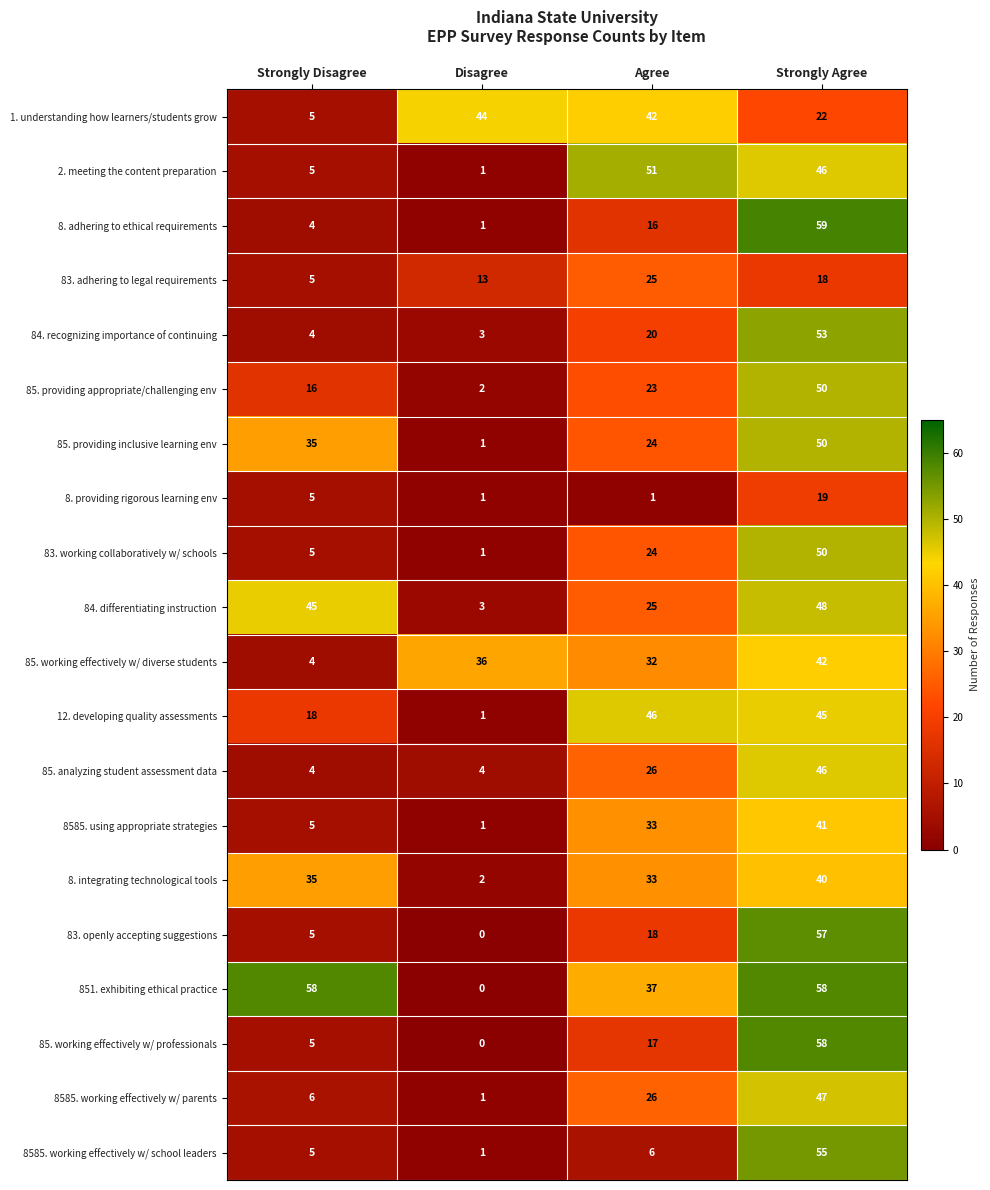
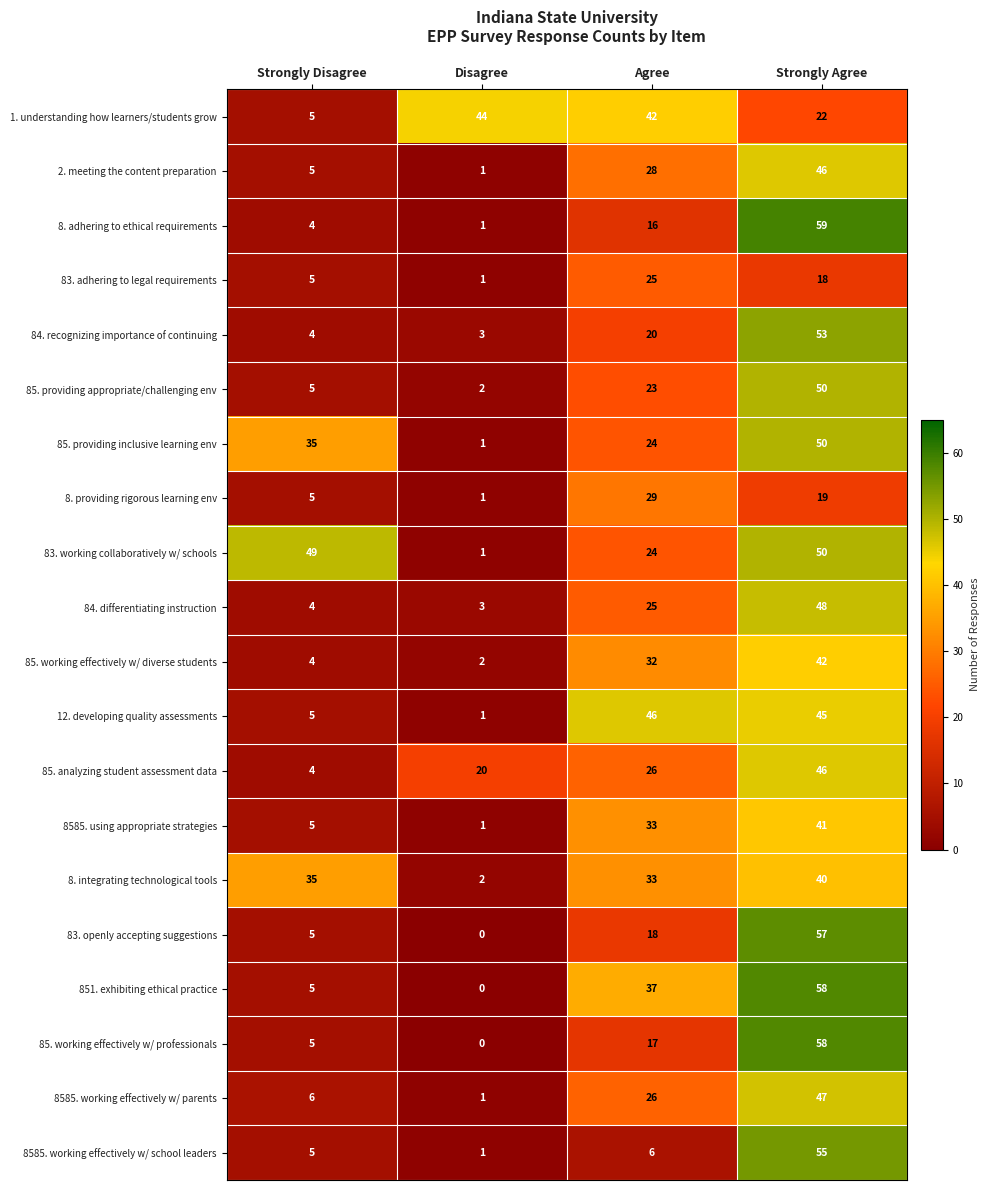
  {
    "1. understanding how learners/students grow": {
      "Strongly Disagree": 5,
      "Disagree": 44,
      "Agree": 42,
      "Strongly Agree": 22
    },
    "2. meeting the content preparation": {
      "Strongly Disagree": 5,
      "Disagree": 1,
-     "Agree": 51,
+     "Agree": 28,
      "Strongly Agree": 46
    },
    "8. adhering to ethical requirements": {
      "Strongly Disagree": 4,
      "Disagree": 1,
      "Agree": 16,
      "Strongly Agree": 59
    },
    "83. adhering to legal requirements": {
      "Strongly Disagree": 5,
-     "Disagree": 13,
+     "Disagree": 1,
      "Agree": 25,
      "Strongly Agree": 18
    },
    "84. recognizing importance of continuing": {
      "Strongly Disagree": 4,
      "Disagree": 3,
      "Agree": 20,
      "Strongly Agree": 53
    },
    "85. providing appropriate/challenging env": {
-     "Strongly Disagree": 16,
+     "Strongly Disagree": 5,
      "Disagree": 2,
      "Agree": 23,
      "Strongly Agree": 50
    },
    "85. providing inclusive learning env": {
      "Strongly Disagree": 35,
      "Disagree": 1,
      "Agree": 24,
      "Strongly Agree": 50
    },
    "8. providing rigorous learning env": {
      "Strongly Disagree": 5,
      "Disagree": 1,
-     "Agree": 1,
+     "Agree": 29,
      "Strongly Agree": 19
    },
    "83. working collaboratively w/ schools": {
-     "Strongly Disagree": 5,
+     "Strongly Disagree": 49,
      "Disagree": 1,
      "Agree": 24,
      "Strongly Agree": 50
    },
    "84. differentiating instruction": {
-     "Strongly Disagree": 45,
+     "Strongly Disagree": 4,
      "Disagree": 3,
      "Agree": 25,
      "Strongly Agree": 48
    },
    "85. working effectively w/ diverse students": {
      "Strongly Disagree": 4,
-     "Disagree": 36,
+     "Disagree": 2,
      "Agree": 32,
      "Strongly Agree": 42
    },
    "12. developing quality assessments": {
-     "Strongly Disagree": 18,
+     "Strongly Disagree": 5,
      "Disagree": 1,
      "Agree": 46,
      "Strongly Agree": 45
    },
    "85. analyzing student assessment data": {
      "Strongly Disagree": 4,
-     "Disagree": 4,
+     "Disagree": 20,
      "Agree": 26,
      "Strongly Agree": 46
    },
    "8585. using appropriate strategies": {
      "Strongly Disagree": 5,
      "Disagree": 1,
      "Agree": 33,
      "Strongly Agree": 41
    },
    "8. integrating technological tools": {
      "Strongly Disagree": 35,
      "Disagree": 2,
      "Agree": 33,
      "Strongly Agree": 40
    },
    "83. openly accepting suggestions": {
      "Strongly Disagree": 5,
      "Disagree": 0,
      "Agree": 18,
      "Strongly Agree": 57
    },
    "851. exhibiting ethical practice": {
-     "Strongly Disagree": 58,
+     "Strongly Disagree": 5,
      "Disagree": 0,
      "Agree": 37,
      "Strongly Agree": 58
    },
    "85. working effectively w/ professionals": {
      "Strongly Disagree": 5,
      "Disagree": 0,
      "Agree": 17,
      "Strongly Agree": 58
    },
    "8585. working effectively w/ parents": {
      "Strongly Disagree": 6,
      "Disagree": 1,
      "Agree": 26,
      "Strongly Agree": 47
    },
    "8585. working effectively w/ school leaders": {
      "Strongly Disagree": 5,
      "Disagree": 1,
      "Agree": 6,
      "Strongly Agree": 55
    }
  }
